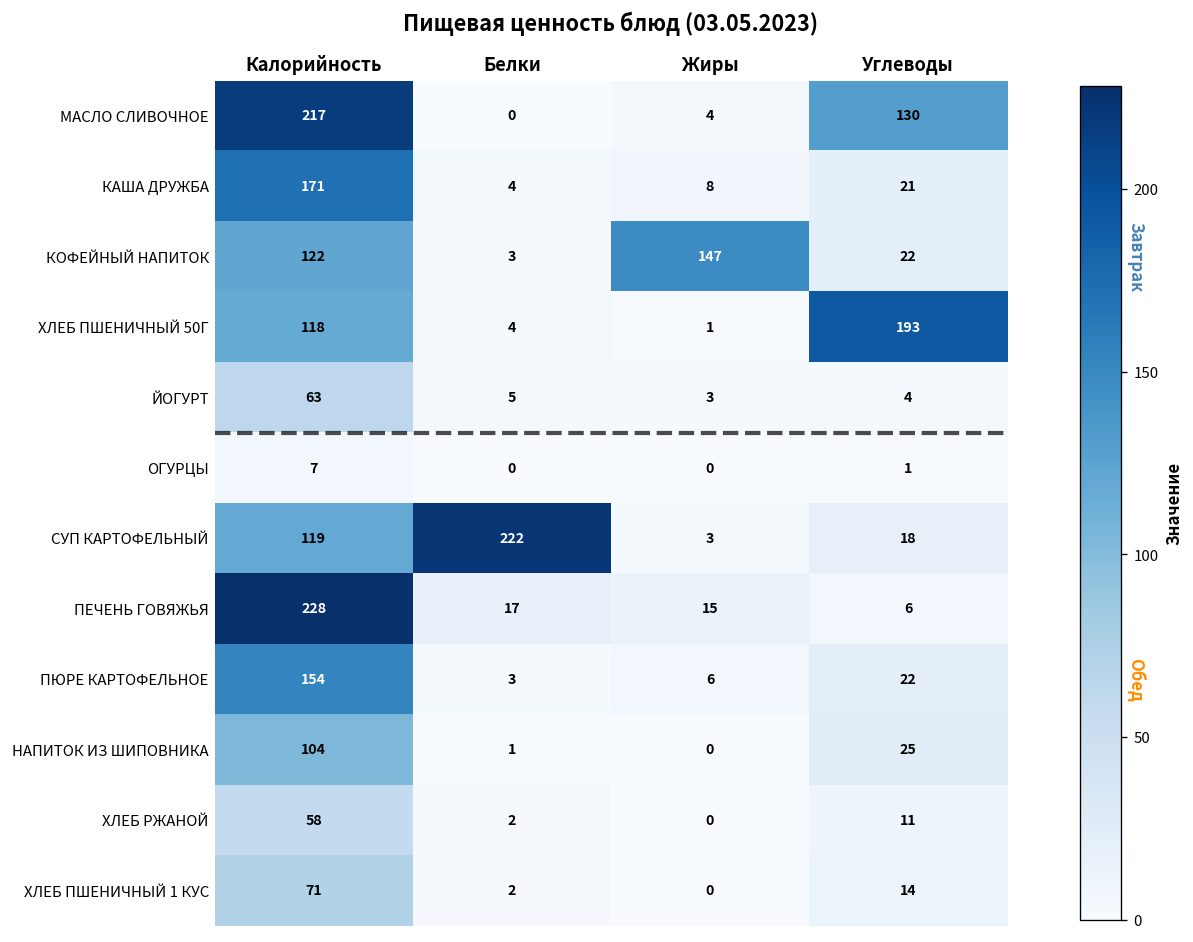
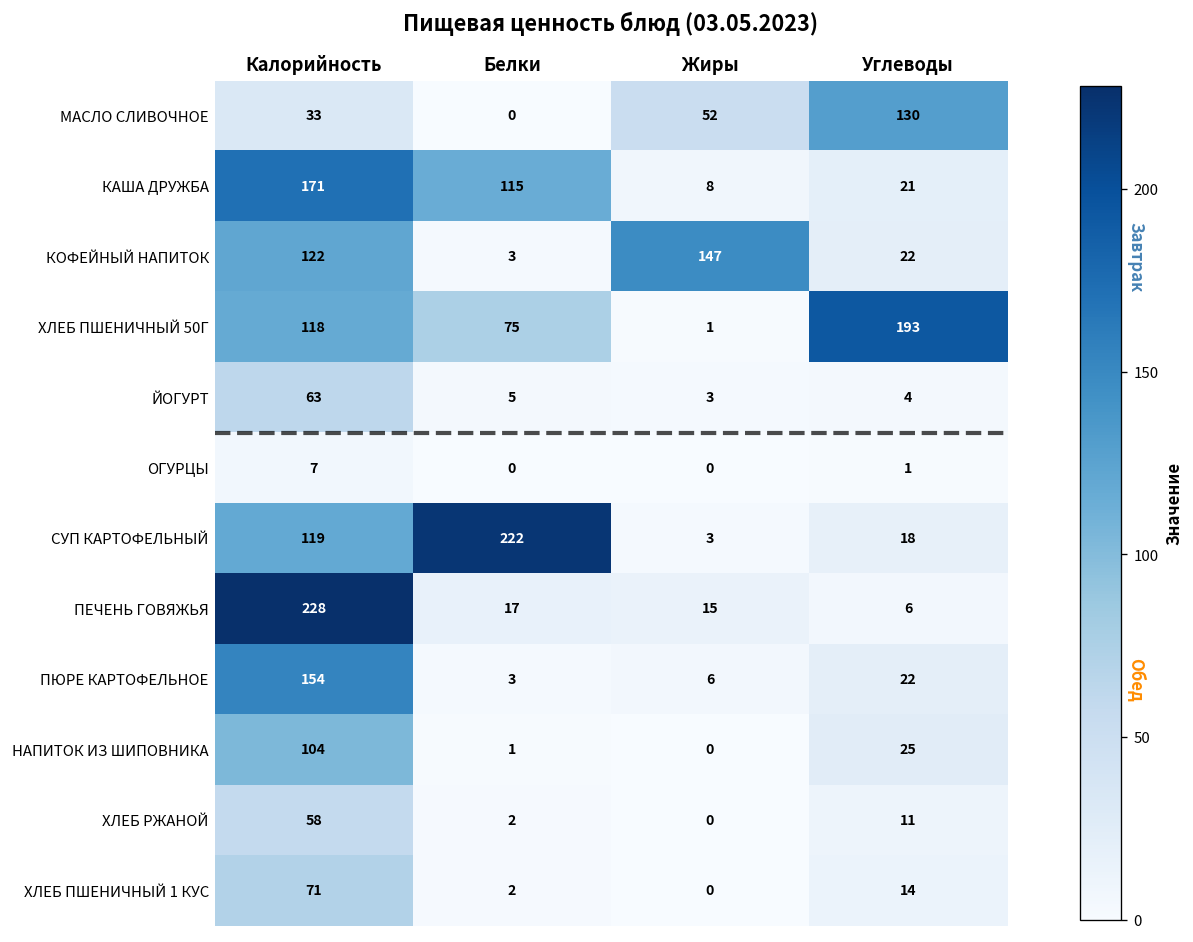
  {
    "МАСЛО СЛИВОЧНОЕ": {
-     "Калорийность": 217,
+     "Калорийность": 33,
      "Белки": 0,
-     "Жиры": 4,
+     "Жиры": 52,
      "Углеводы": 130
    },
    "КАША ДРУЖБА": {
      "Калорийность": 171,
-     "Белки": 4,
+     "Белки": 115,
      "Жиры": 8,
      "Углеводы": 21
    },
    "КОФЕЙНЫЙ НАПИТОК": {
      "Калорийность": 122,
      "Белки": 3,
      "Жиры": 147,
      "Углеводы": 22
    },
    "ХЛЕБ ПШЕНИЧНЫЙ 50Г": {
      "Калорийность": 118,
-     "Белки": 4,
+     "Белки": 75,
      "Жиры": 1,
      "Углеводы": 193
    },
    "ЙОГУРТ": {
      "Калорийность": 63,
      "Белки": 5,
      "Жиры": 3,
      "Углеводы": 4
    },
    "ОГУРЦЫ": {
      "Калорийность": 7,
      "Белки": 0,
      "Жиры": 0,
      "Углеводы": 1
    },
    "СУП КАРТОФЕЛЬНЫЙ": {
      "Калорийность": 119,
      "Белки": 222,
      "Жиры": 3,
      "Углеводы": 18
    },
    "ПЕЧЕНЬ ГОВЯЖЬЯ": {
      "Калорийность": 228,
      "Белки": 17,
      "Жиры": 15,
      "Углеводы": 6
    },
    "ПЮРЕ КАРТОФЕЛЬНОЕ": {
      "Калорийность": 154,
      "Белки": 3,
      "Жиры": 6,
      "Углеводы": 22
    },
    "НАПИТОК ИЗ ШИПОВНИКА": {
      "Калорийность": 104,
      "Белки": 1,
      "Жиры": 0,
      "Углеводы": 25
    },
    "ХЛЕБ РЖАНОЙ": {
      "Калорийность": 58,
      "Белки": 2,
      "Жиры": 0,
      "Углеводы": 11
    },
    "ХЛЕБ ПШЕНИЧНЫЙ 1 КУС": {
      "Калорийность": 71,
      "Белки": 2,
      "Жиры": 0,
      "Углеводы": 14
    }
  }
